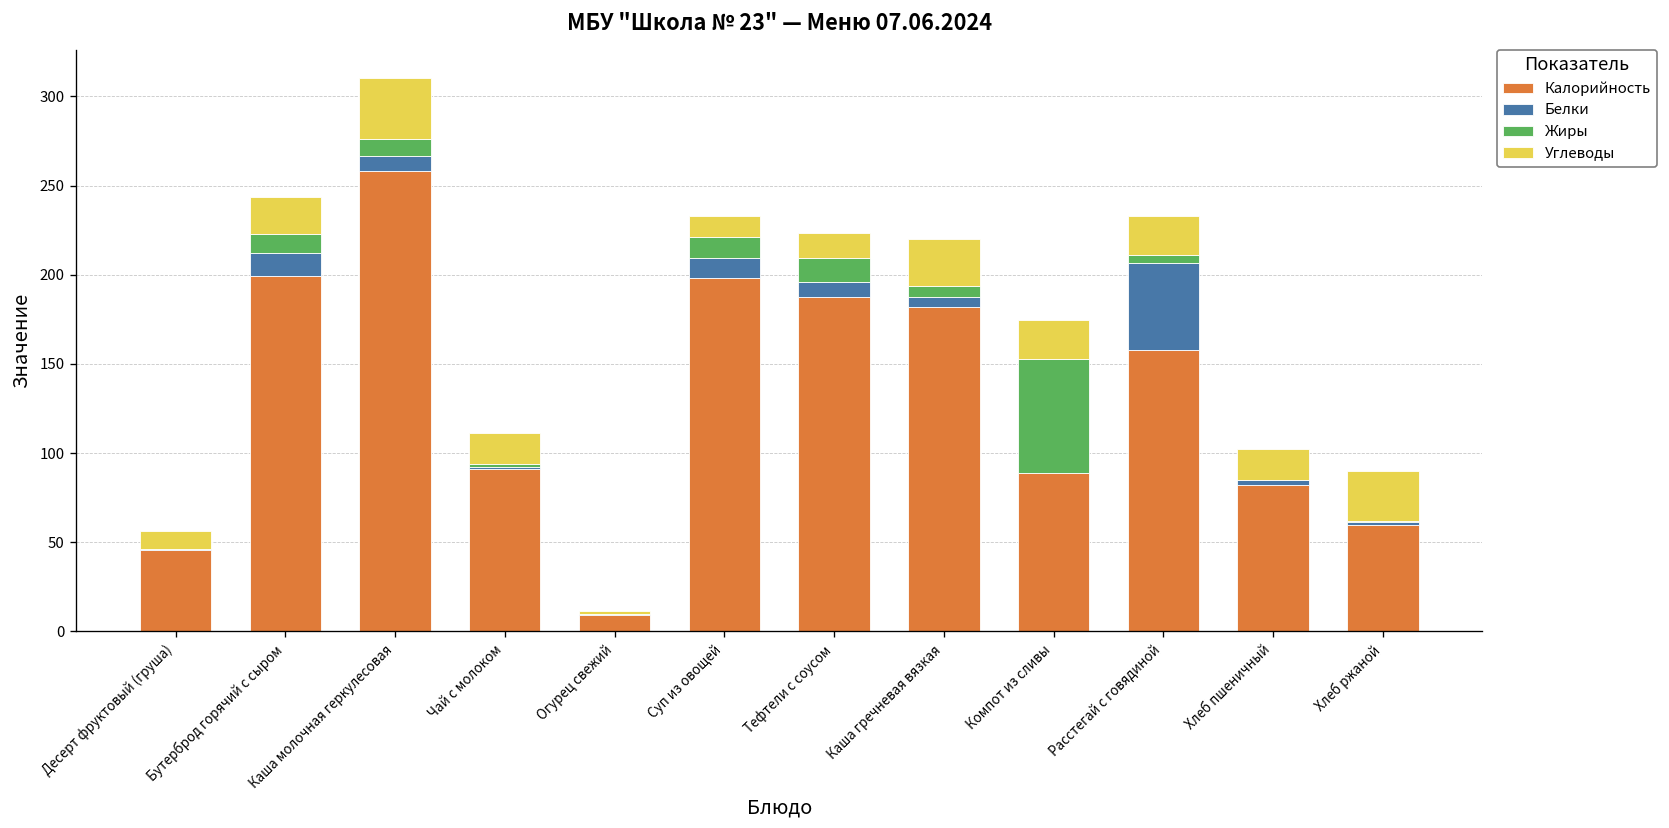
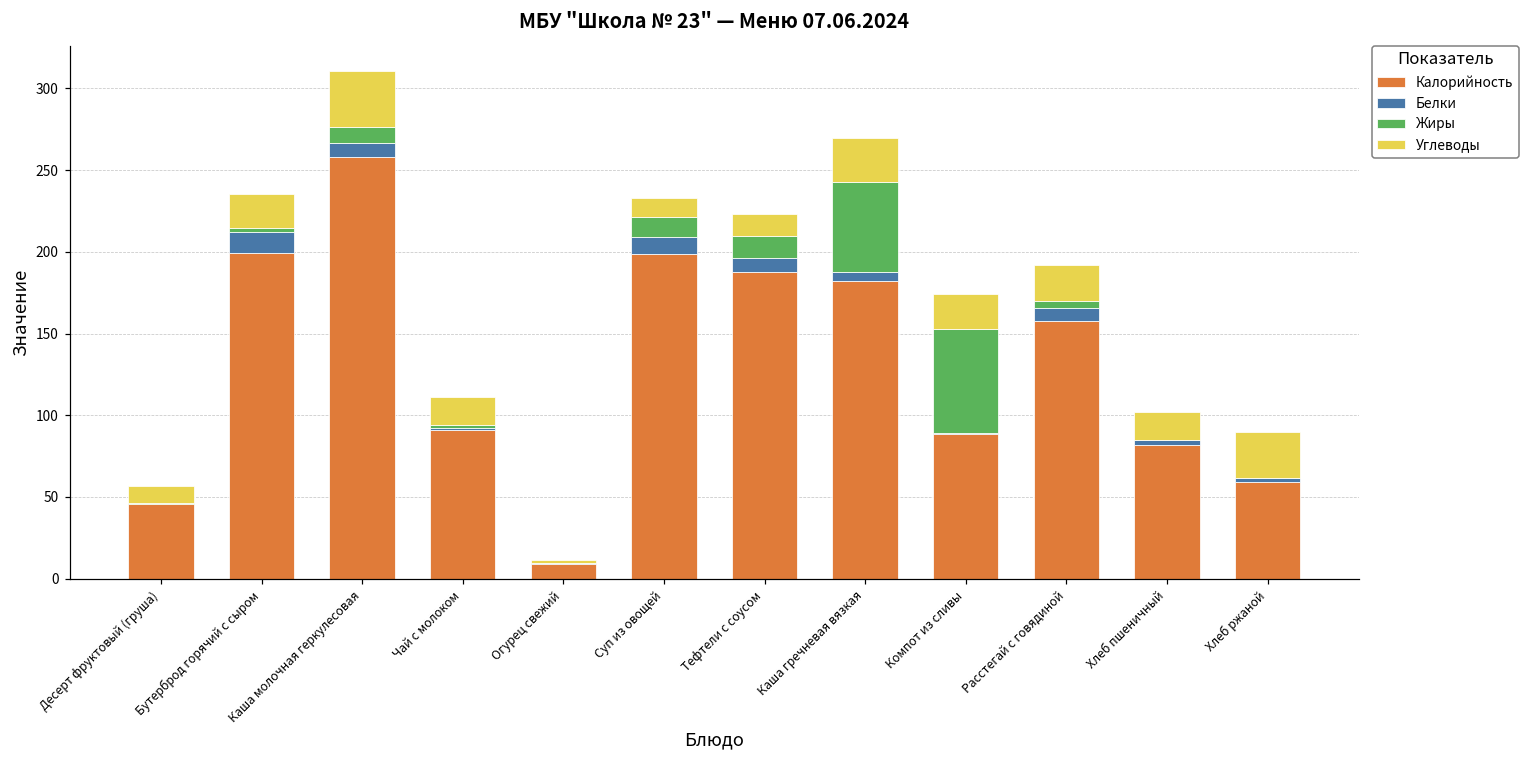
  {
    "Калорийность": {
      "Десерт фруктовый (груша)": 46,
      "Бутерброд горячий с сыром": 199,
      "Каша молочная геркулесовая": 258,
      "Чай с молоком": 91,
      "Огурец свежий": 9,
      "Суп из овощей": 198,
      "Тефтели с соусом": 188,
      "Каша гречневая вязкая": 182,
      "Компот из сливы": 89,
      "Расстегай с говядиной": 158,
      "Хлеб пшеничный": 82,
      "Хлеб ржаной": 59
    },
    "Белки": {
      "Бутерброд горячий с сыром": 13,
      "Каша молочная геркулесовая": 8,
      "Суп из овощей": 11,
      "Тефтели с соусом": 9,
      "Каша гречневая вязкая": 5,
-     "Расстегай с говядиной": 49,
+     "Расстегай с говядиной": 8,
      "Хлеб пшеничный": 3,
      "Хлеб ржаной": 2
    },
    "Жиры": {
-     "Бутерброд горячий с сыром": 11,
+     "Бутерброд горячий с сыром": 3,
      "Каша молочная геркулесовая": 10,
      "Чай с молоком": 2,
      "Суп из овощей": 12,
      "Тефтели с соусом": 13,
-     "Каша гречневая вязкая": 6,
+     "Каша гречневая вязкая": 55,
      "Компот из сливы": 64,
      "Расстегай с говядиной": 4
    },
    "Углеводы": {
      "Десерт фруктовый (груша)": 10,
      "Бутерброд горячий с сыром": 21,
      "Каша молочная геркулесовая": 34,
      "Чай с молоком": 17,
      "Суп из овощей": 12,
      "Тефтели с соусом": 14,
      "Каша гречневая вязкая": 27,
      "Компот из сливы": 22,
      "Расстегай с говядиной": 22,
      "Хлеб пшеничный": 17,
      "Хлеб ржаной": 28
    }
  }
